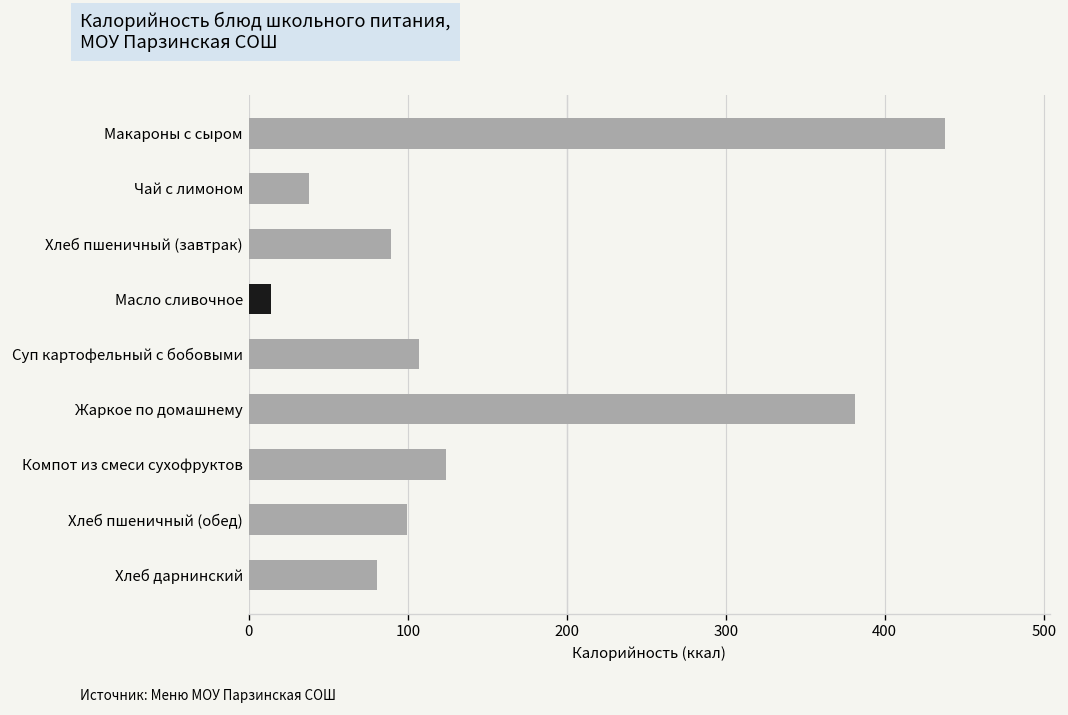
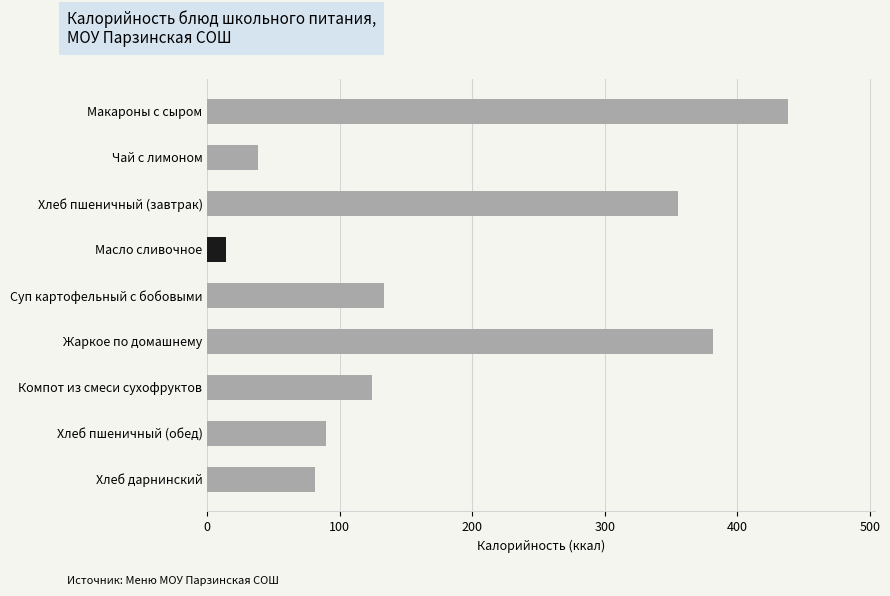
  {
    "Макароны с сыром": 438,
    "Чай с лимоном": 38,
-   "Хлеб пшеничный (завтрак)": 89,
+   "Хлеб пшеничный (завтрак)": 355,
    "Масло сливочное": 14,
-   "Суп картофельный с бобовыми": 107,
+   "Суп картофельный с бобовыми": 134,
    "Жаркое по домашнему": 382,
    "Компот из смеси сухофруктов": 124,
-   "Хлеб пшеничный (обед)": 99,
+   "Хлеб пшеничный (обед)": 89,
    "Хлеб дарнинский": 81
  }
